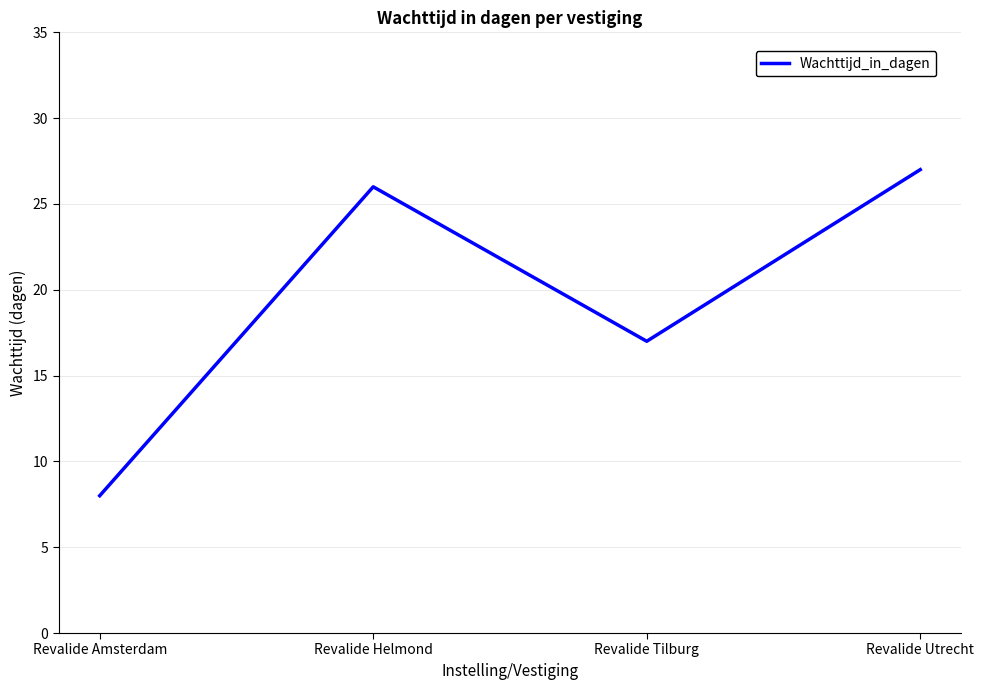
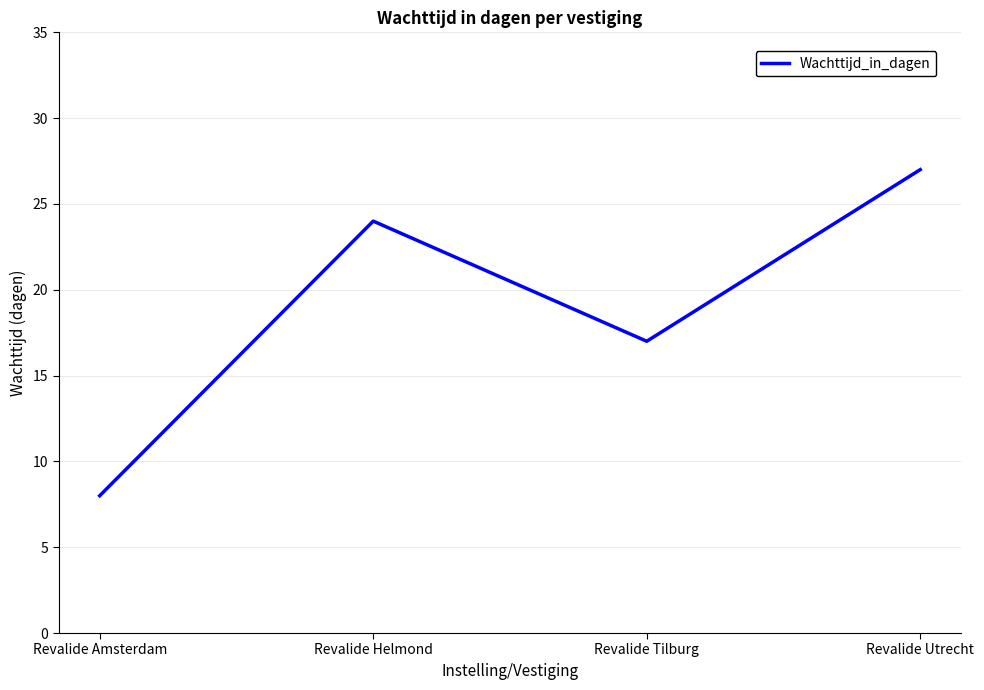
  {
    "Revalide Amsterdam": 8,
-   "Revalide Helmond": 26,
+   "Revalide Helmond": 24,
    "Revalide Tilburg": 17,
    "Revalide Utrecht": 27
  }
